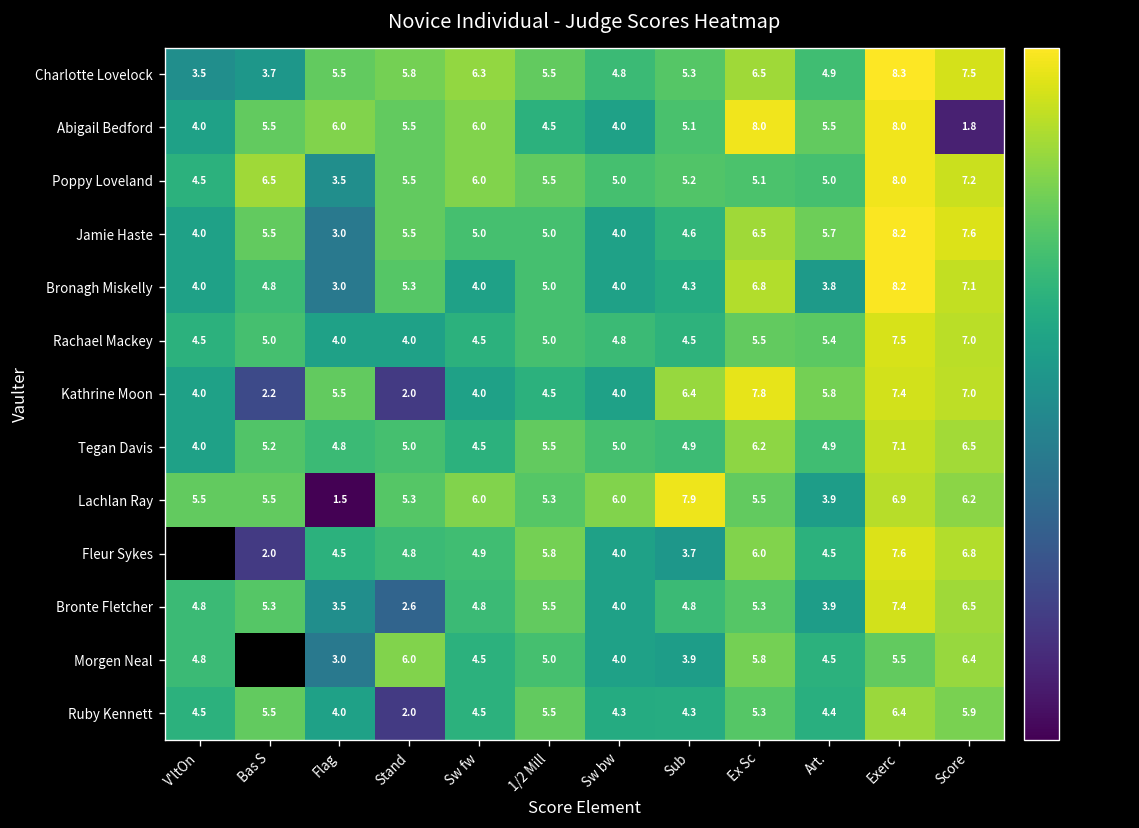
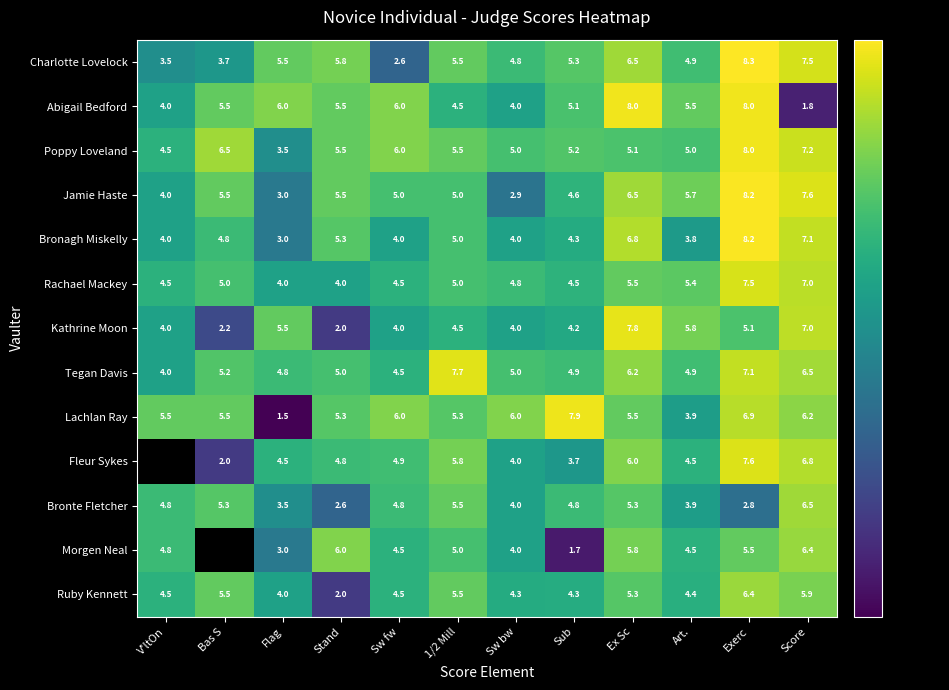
  {
    "Charlotte Lovelock": {
      "V'ltOn": 3.5,
      "Bas S": 3.7,
      "Flag": 5.5,
      "Stand": 5.8,
-     "Sw fw": 6.3,
+     "Sw fw": 2.6,
      "1/2 Mill": 5.5,
      "Sw bw": 4.8,
      "Sub": 5.3,
      "Ex Sc": 6.5,
      "Art.": 4.9,
      "Exerc": 8.3,
      "Score": 7.5
    },
    "Abigail Bedford": {
      "V'ltOn": 4.0,
      "Bas S": 5.5,
      "Flag": 6.0,
      "Stand": 5.5,
      "Sw fw": 6.0,
      "1/2 Mill": 4.5,
      "Sw bw": 4.0,
      "Sub": 5.1,
      "Ex Sc": 8.0,
      "Art.": 5.5,
      "Exerc": 8.0,
      "Score": 1.8
    },
    "Poppy Loveland": {
      "V'ltOn": 4.5,
      "Bas S": 6.5,
      "Flag": 3.5,
      "Stand": 5.5,
      "Sw fw": 6.0,
      "1/2 Mill": 5.5,
      "Sw bw": 5.0,
      "Sub": 5.2,
      "Ex Sc": 5.1,
      "Art.": 5.0,
      "Exerc": 8.0,
      "Score": 7.2
    },
    "Jamie Haste": {
      "V'ltOn": 4.0,
      "Bas S": 5.5,
      "Flag": 3.0,
      "Stand": 5.5,
      "Sw fw": 5.0,
      "1/2 Mill": 5.0,
-     "Sw bw": 4.0,
+     "Sw bw": 2.9,
      "Sub": 4.6,
      "Ex Sc": 6.5,
      "Art.": 5.7,
      "Exerc": 8.2,
      "Score": 7.6
    },
    "Bronagh Miskelly": {
      "V'ltOn": 4.0,
      "Bas S": 4.8,
      "Flag": 3.0,
      "Stand": 5.3,
      "Sw fw": 4.0,
      "1/2 Mill": 5.0,
      "Sw bw": 4.0,
      "Sub": 4.3,
      "Ex Sc": 6.8,
      "Art.": 3.8,
      "Exerc": 8.2,
      "Score": 7.1
    },
    "Rachael Mackey": {
      "V'ltOn": 4.5,
      "Bas S": 5.0,
      "Flag": 4.0,
      "Stand": 4.0,
      "Sw fw": 4.5,
      "1/2 Mill": 5.0,
      "Sw bw": 4.8,
      "Sub": 4.5,
      "Ex Sc": 5.5,
      "Art.": 5.4,
      "Exerc": 7.5,
      "Score": 7.0
    },
    "Kathrine Moon": {
      "V'ltOn": 4.0,
      "Bas S": 2.2,
      "Flag": 5.5,
      "Stand": 2.0,
      "Sw fw": 4.0,
      "1/2 Mill": 4.5,
      "Sw bw": 4.0,
-     "Sub": 6.4,
+     "Sub": 4.2,
      "Ex Sc": 7.8,
      "Art.": 5.8,
-     "Exerc": 7.4,
+     "Exerc": 5.1,
      "Score": 7.0
    },
    "Tegan Davis": {
      "V'ltOn": 4.0,
      "Bas S": 5.2,
      "Flag": 4.8,
      "Stand": 5.0,
      "Sw fw": 4.5,
-     "1/2 Mill": 5.5,
+     "1/2 Mill": 7.7,
      "Sw bw": 5.0,
      "Sub": 4.9,
      "Ex Sc": 6.2,
      "Art.": 4.9,
      "Exerc": 7.1,
      "Score": 6.5
    },
    "Lachlan Ray": {
      "V'ltOn": 5.5,
      "Bas S": 5.5,
      "Flag": 1.5,
      "Stand": 5.3,
      "Sw fw": 6.0,
      "1/2 Mill": 5.3,
      "Sw bw": 6.0,
      "Sub": 7.9,
      "Ex Sc": 5.5,
      "Art.": 3.9,
      "Exerc": 6.9,
      "Score": 6.2
    },
    "Fleur Sykes": {
      "Bas S": 2.0,
      "Flag": 4.5,
      "Stand": 4.8,
      "Sw fw": 4.9,
      "1/2 Mill": 5.8,
      "Sw bw": 4.0,
      "Sub": 3.7,
      "Ex Sc": 6.0,
      "Art.": 4.5,
      "Exerc": 7.6,
      "Score": 6.8
    },
    "Bronte Fletcher": {
      "V'ltOn": 4.8,
      "Bas S": 5.3,
      "Flag": 3.5,
      "Stand": 2.6,
      "Sw fw": 4.8,
      "1/2 Mill": 5.5,
      "Sw bw": 4.0,
      "Sub": 4.8,
      "Ex Sc": 5.3,
      "Art.": 3.9,
-     "Exerc": 7.4,
+     "Exerc": 2.8,
      "Score": 6.5
    },
    "Morgen Neal": {
      "V'ltOn": 4.8,
      "Flag": 3.0,
      "Stand": 6.0,
      "Sw fw": 4.5,
      "1/2 Mill": 5.0,
      "Sw bw": 4.0,
-     "Sub": 3.9,
+     "Sub": 1.7,
      "Ex Sc": 5.8,
      "Art.": 4.5,
      "Exerc": 5.5,
      "Score": 6.4
    },
    "Ruby Kennett": {
      "V'ltOn": 4.5,
      "Bas S": 5.5,
      "Flag": 4.0,
      "Stand": 2.0,
      "Sw fw": 4.5,
      "1/2 Mill": 5.5,
      "Sw bw": 4.3,
      "Sub": 4.3,
      "Ex Sc": 5.3,
      "Art.": 4.4,
      "Exerc": 6.4,
      "Score": 5.9
    }
  }
